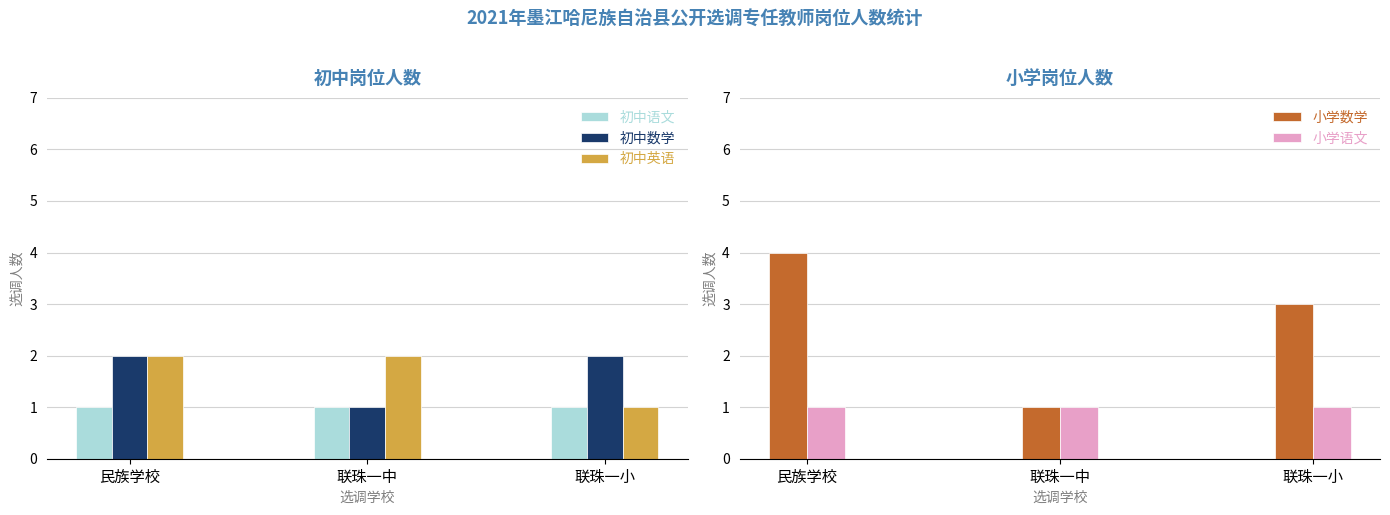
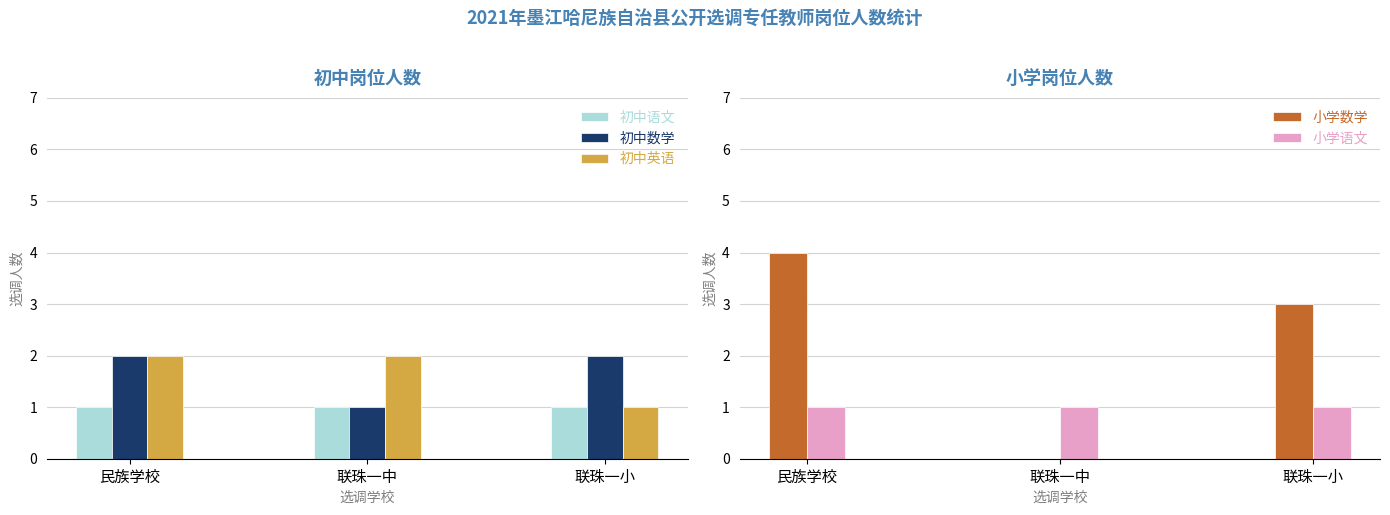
  {
    "初中岗位人数": {
      "初中语文": {
        "民族学校": 1.0,
        "联珠一中": 1.0,
        "联珠一小": 1.0
      },
      "初中数学": {
        "民族学校": 2.0,
        "联珠一中": 1.0,
        "联珠一小": 2.0
      },
      "初中英语": {
        "民族学校": 2.0,
        "联珠一中": 2.0,
        "联珠一小": 1.0
      }
    },
    "小学岗位人数": {
      "小学数学": {
        "民族学校": 4,
-       "联珠一中": 1,
+       "联珠一中": 0,
        "联珠一小": 3
      },
      "小学语文": {
        "民族学校": 1,
        "联珠一中": 1,
        "联珠一小": 1
      }
    }
  }
